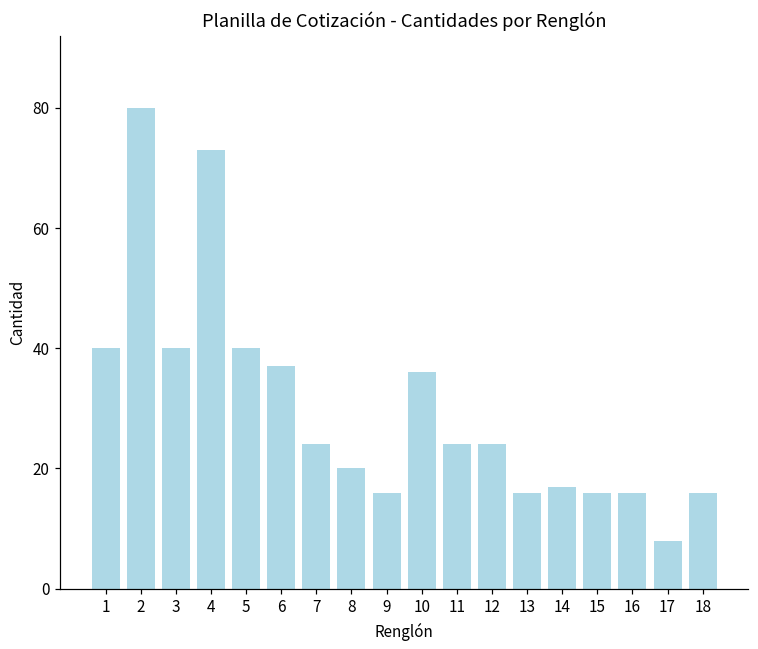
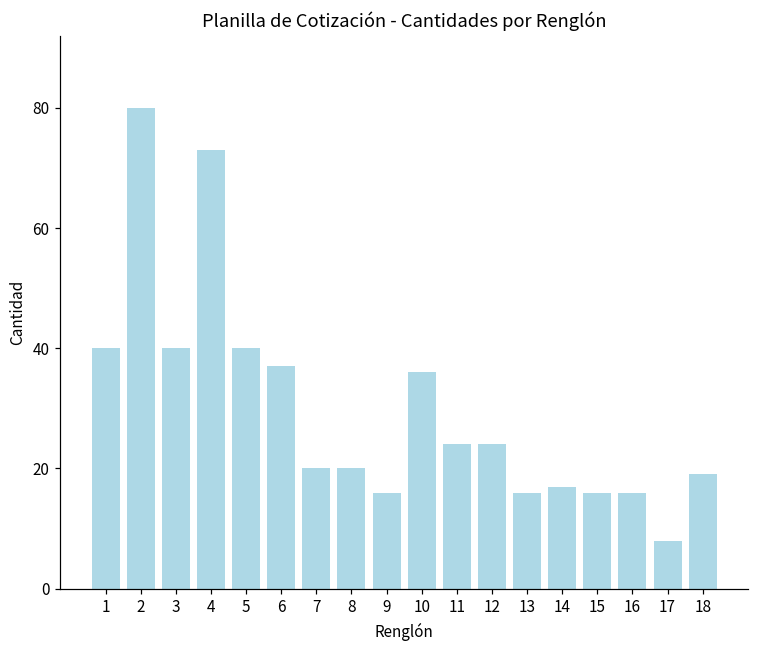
  {
    "1": 40,
    "2": 80,
    "3": 40,
    "4": 73,
    "5": 40,
    "6": 37,
-   "7": 24,
+   "7": 20,
    "8": 20,
    "9": 16,
    "10": 36,
    "11": 24,
    "12": 24,
    "13": 16,
    "14": 17,
    "15": 16,
    "16": 16,
    "17": 8,
-   "18": 16
+   "18": 19
  }
